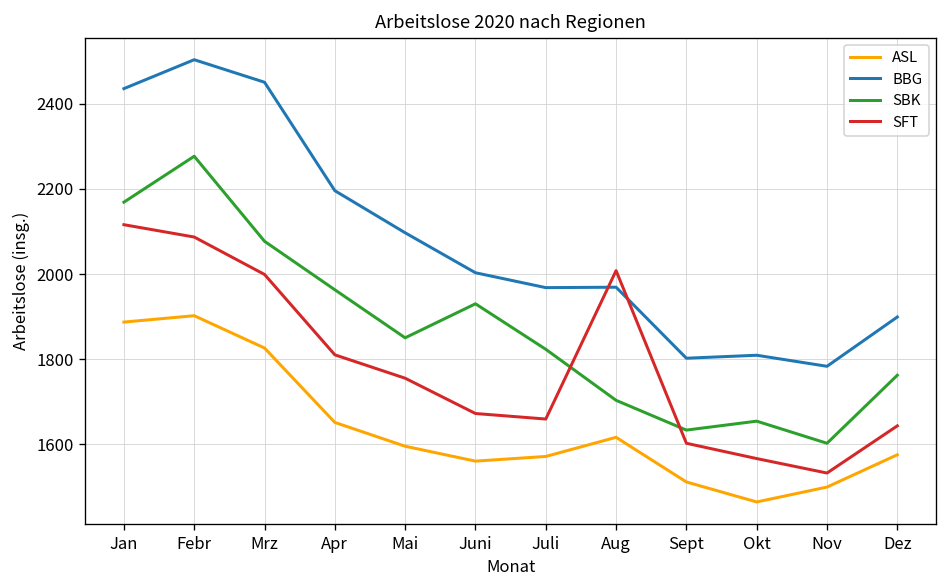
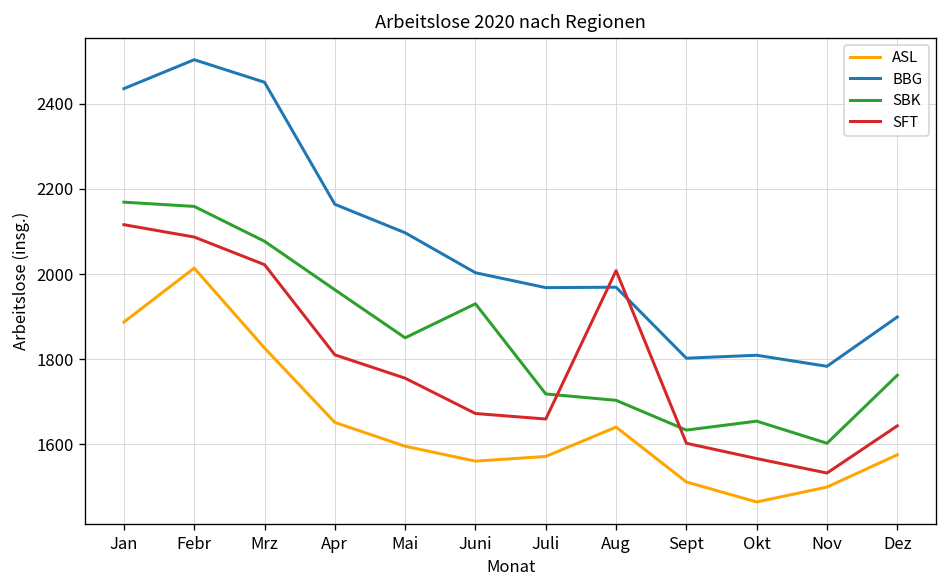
  {
    "ASL": {
      "Jan": 1890,
-     "Febr": 1900,
+     "Febr": 2010,
      "Mrz": 1830,
      "Apr": 1650,
      "Mai": 1600,
      "Juni": 1560,
      "Juli": 1570,
-     "Aug": 1620,
+     "Aug": 1640,
      "Sept": 1510,
      "Okt": 1460,
      "Nov": 1500,
      "Dez": 1580
    },
    "BBG": {
      "Jan": 2440,
      "Febr": 2500,
      "Mrz": 2450,
-     "Apr": 2200,
+     "Apr": 2160,
      "Mai": 2100,
      "Juni": 2000,
      "Juli": 1970,
      "Aug": 1970,
      "Sept": 1800,
      "Okt": 1810,
      "Nov": 1780,
      "Dez": 1900
    },
    "SBK": {
      "Jan": 2170,
-     "Febr": 2280,
+     "Febr": 2160,
      "Mrz": 2080,
      "Apr": 1960,
      "Mai": 1850,
      "Juni": 1930,
-     "Juli": 1820,
+     "Juli": 1720,
      "Aug": 1700,
      "Sept": 1630,
      "Okt": 1650,
      "Nov": 1600,
      "Dez": 1760
    },
    "SFT": {
      "Jan": 2120,
      "Febr": 2090,
-     "Mrz": 2000,
+     "Mrz": 2020,
      "Apr": 1810,
      "Mai": 1760,
      "Juni": 1670,
      "Juli": 1660,
      "Aug": 2010,
      "Sept": 1600,
      "Okt": 1570,
      "Nov": 1530,
      "Dez": 1640
    }
  }
